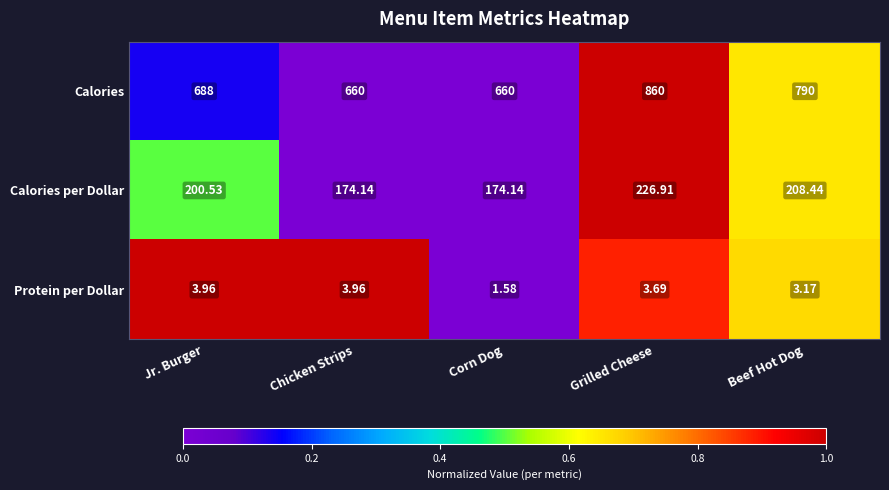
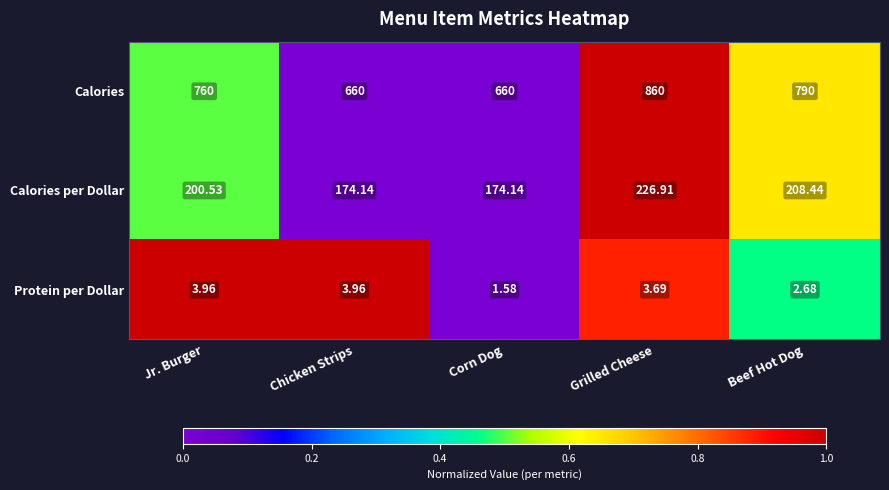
  {
    "Calories": {
-     "Jr. Burger": 688
+     "Jr. Burger": 760
    },
    "Protein per Dollar": {
-     "Beef Hot Dog": 3.17
+     "Beef Hot Dog": 2.68
    }
  }
